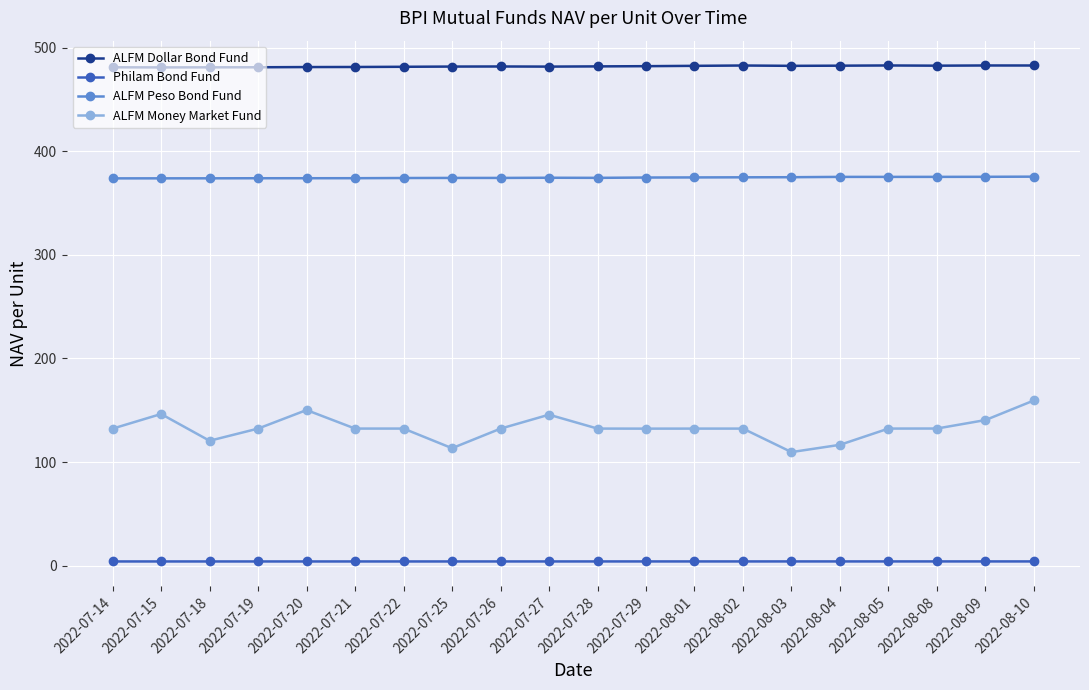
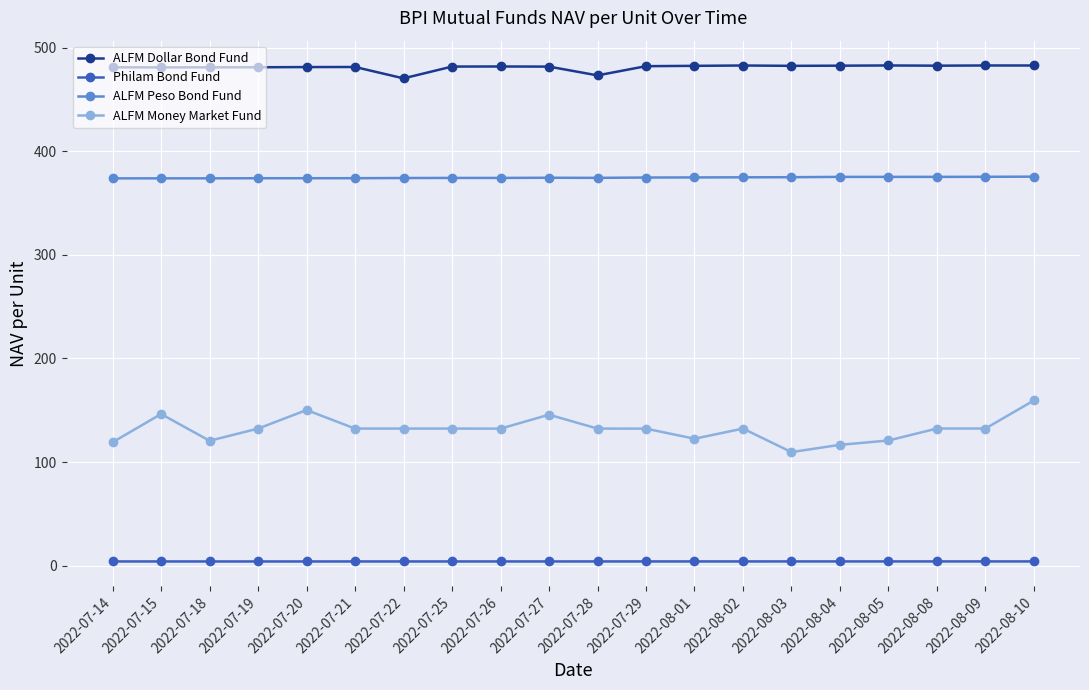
  {
    "ALFM Dollar Bond Fund": {
      "2022-07-20": 481,
      "2022-07-21": 481,
-     "2022-07-22": 481,
+     "2022-07-22": 470,
      "2022-07-25": 482,
      "2022-07-26": 482,
      "2022-07-27": 482,
-     "2022-07-28": 482,
+     "2022-07-28": 473,
      "2022-07-29": 482,
      "2022-08-01": 482,
      "2022-08-02": 483,
      "2022-08-03": 482,
      "2022-08-04": 483,
      "2022-08-05": 483,
      "2022-08-08": 483,
      "2022-08-09": 483,
      "2022-08-10": 483
    },
    "ALFM Money Market Fund": {
-     "2022-07-14": 132,
+     "2022-07-14": 119,
      "2022-07-15": 146,
      "2022-07-18": 121,
      "2022-07-19": 132,
      "2022-07-20": 150,
      "2022-07-21": 132,
      "2022-07-22": 132,
-     "2022-07-25": 113,
+     "2022-07-25": 132,
      "2022-07-26": 132,
      "2022-07-27": 146,
      "2022-07-28": 132,
      "2022-07-29": 132,
-     "2022-08-01": 132,
+     "2022-08-01": 123,
      "2022-08-02": 132,
      "2022-08-03": 110,
      "2022-08-04": 117,
-     "2022-08-05": 132,
+     "2022-08-05": 121,
      "2022-08-08": 132,
-     "2022-08-09": 141,
+     "2022-08-09": 132,
      "2022-08-10": 160
    }
  }
